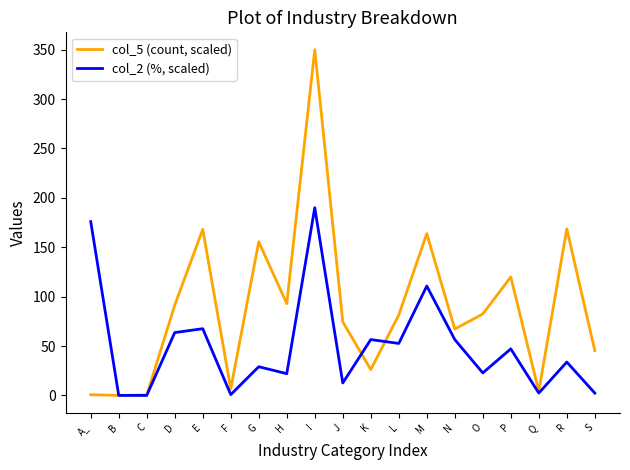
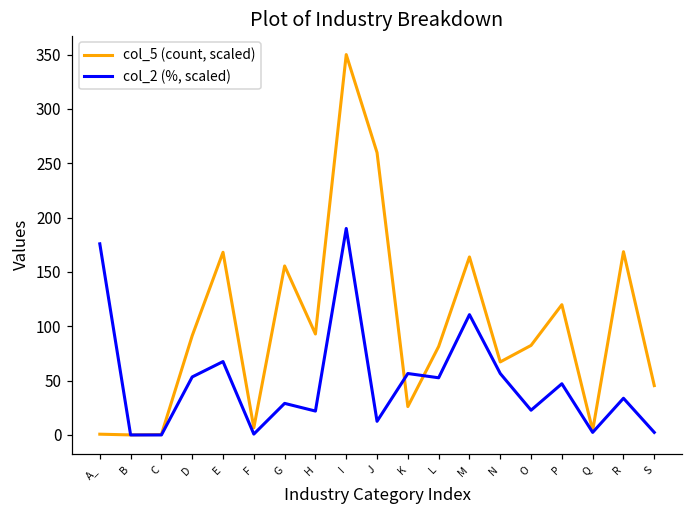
  {
    "col_5 (count, scaled)": {
      "A_": 0,
      "D": 90,
      "E": 170,
      "F": 10,
      "G": 160,
      "H": 90,
      "I": 350,
-     "J": 70,
+     "J": 260,
      "K": 30,
      "L": 80,
      "M": 160,
      "N": 70,
      "O": 80,
      "P": 120,
      "R": 170,
      "S": 50
    },
    "col_2 (%, scaled)": {
      "A_": 180,
-     "D": 60,
+     "D": 50,
      "E": 70,
      "F": 0,
      "G": 30,
      "H": 20,
      "I": 190,
      "J": 10,
      "K": 60,
      "L": 50,
      "M": 110,
      "N": 60,
      "O": 20,
      "P": 50,
      "R": 30,
      "S": 0
    }
  }
